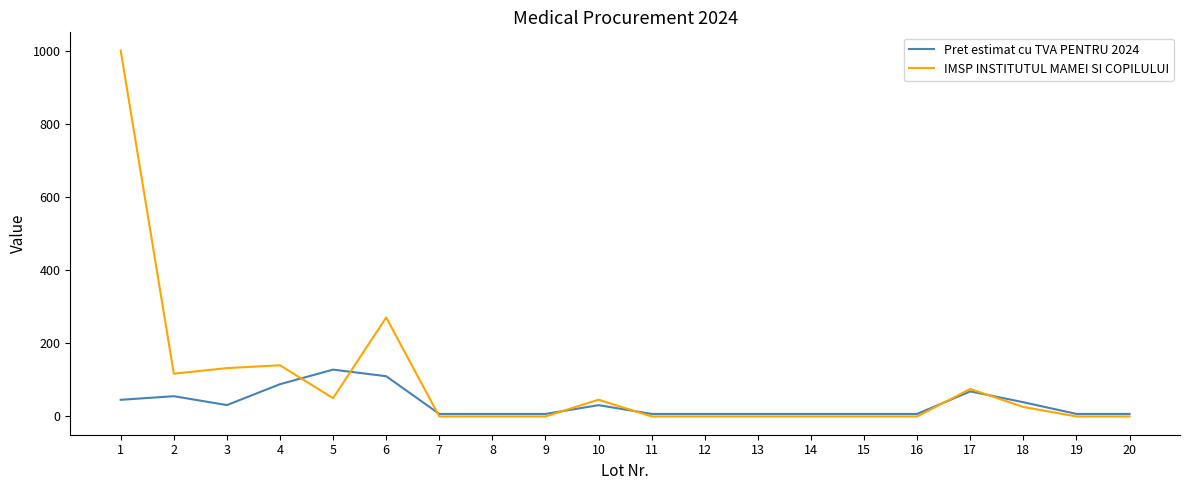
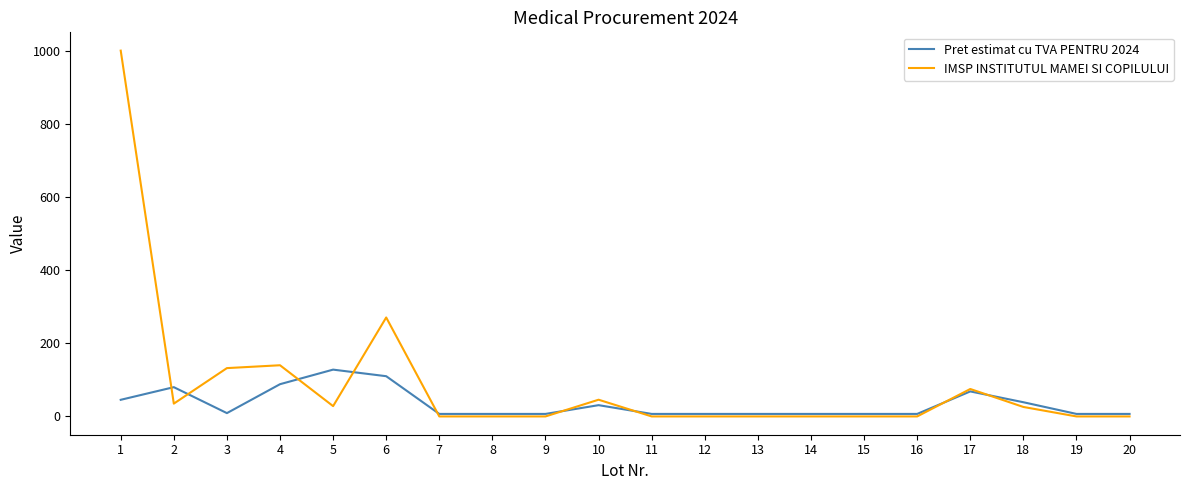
  {
    "Pret estimat cu TVA PENTRU 2024": {
      "1": 50,
-     "2": 60,
-     "3": 30,
+     "2": 80,
+     "3": 10,
      "4": 90,
      "5": 130,
      "6": 110,
      "10": 30,
      "18": 40
    },
    "IMSP INSTITUTUL MAMEI SI COPILULUI": {
      "1": 1000,
-     "2": 120,
+     "2": 40,
      "3": 130,
      "4": 140,
-     "5": 50,
+     "5": 30,
      "6": 270,
      "10": 50,
      "18": 30
    }
  }
